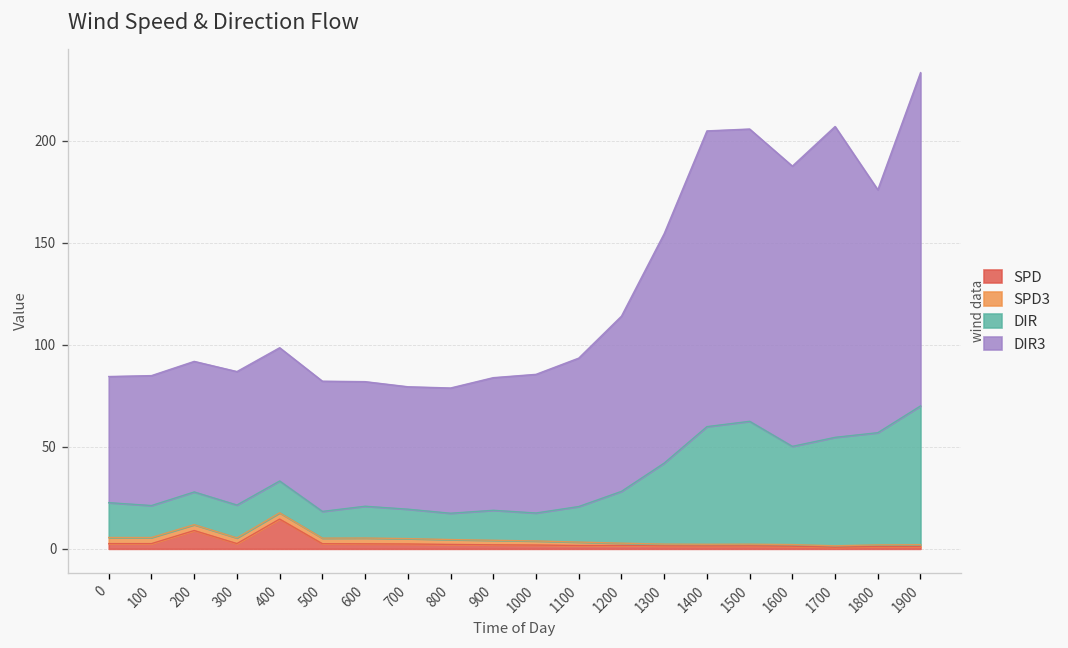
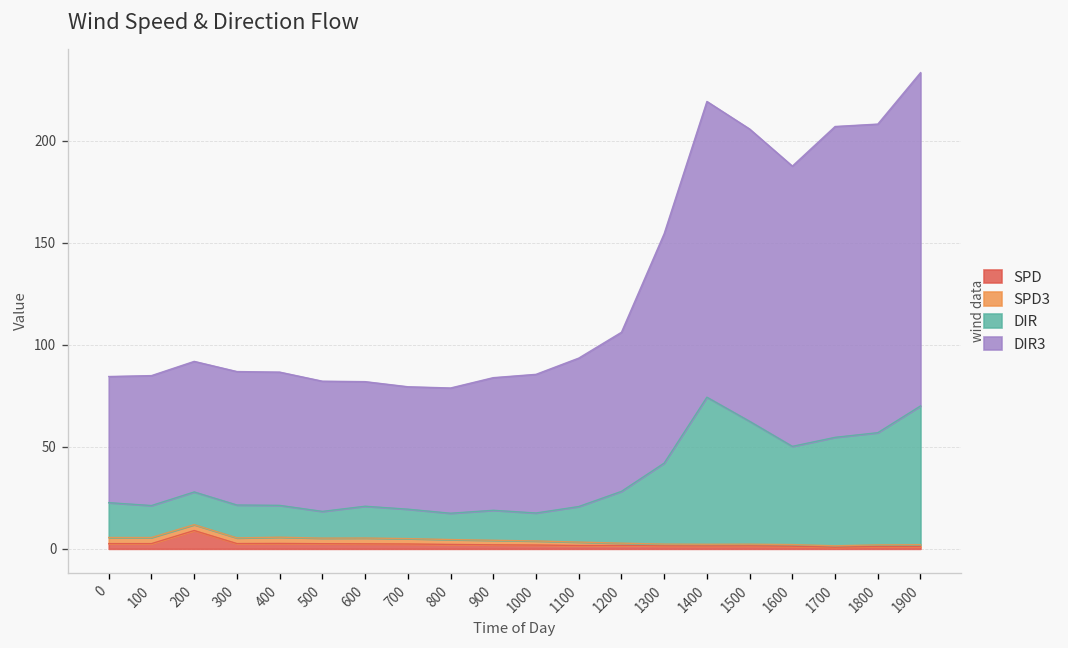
  {
    "SPD": {
      "0": 3,
      "100": 3,
      "200": 9,
      "300": 3,
-     "400": 15,
+     "400": 3,
      "500": 3,
      "600": 2,
      "700": 2,
      "800": 2,
      "900": 2,
      "1000": 2,
      "1100": 2
    },
    "SPD3": {
      "0": 3,
      "100": 3,
      "200": 3,
      "300": 3,
      "400": 3,
      "500": 3,
      "600": 3,
      "700": 3,
      "800": 2,
      "900": 2,
      "1000": 2,
      "1100": 2
    },
    "DIR": {
      "0": 17,
      "100": 16,
      "200": 16,
      "300": 16,
      "400": 16,
      "500": 13,
      "600": 16,
      "700": 14,
      "800": 13,
      "900": 15,
      "1000": 14,
      "1100": 17,
      "1200": 25,
      "1300": 40,
-     "1400": 58,
+     "1400": 72,
      "1500": 60,
      "1600": 48,
      "1700": 53,
      "1800": 55,
      "1900": 68
    },
    "DIR3": {
      "0": 62,
      "100": 64,
      "200": 64,
      "300": 65,
      "400": 65,
      "500": 64,
      "600": 61,
      "700": 60,
      "800": 61,
      "900": 65,
      "1000": 68,
      "1100": 73,
-     "1200": 86,
+     "1200": 78,
      "1300": 113,
      "1400": 145,
      "1500": 143,
      "1600": 137,
      "1700": 152,
-     "1800": 119,
+     "1800": 151,
      "1900": 163
    }
  }
